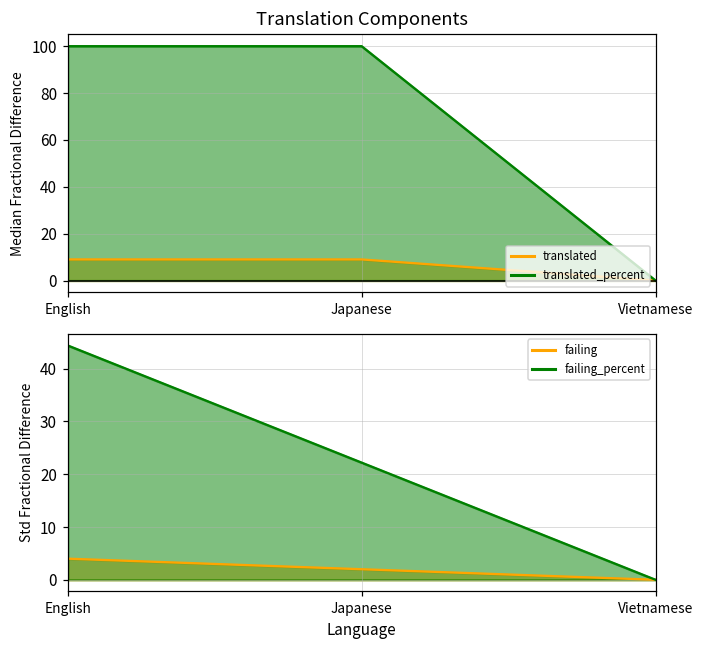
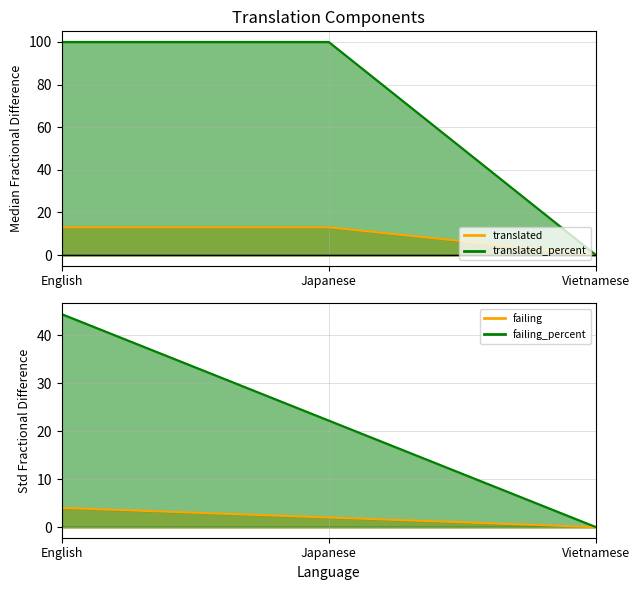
  {
    "Translation Components": {
      "translated": {
-       "English": 9,
-       "Japanese": 9
+       "English": 13,
+       "Japanese": 13
      },
      "translated_percent": {
        "English": 100,
        "Japanese": 100
      }
    }
  }
